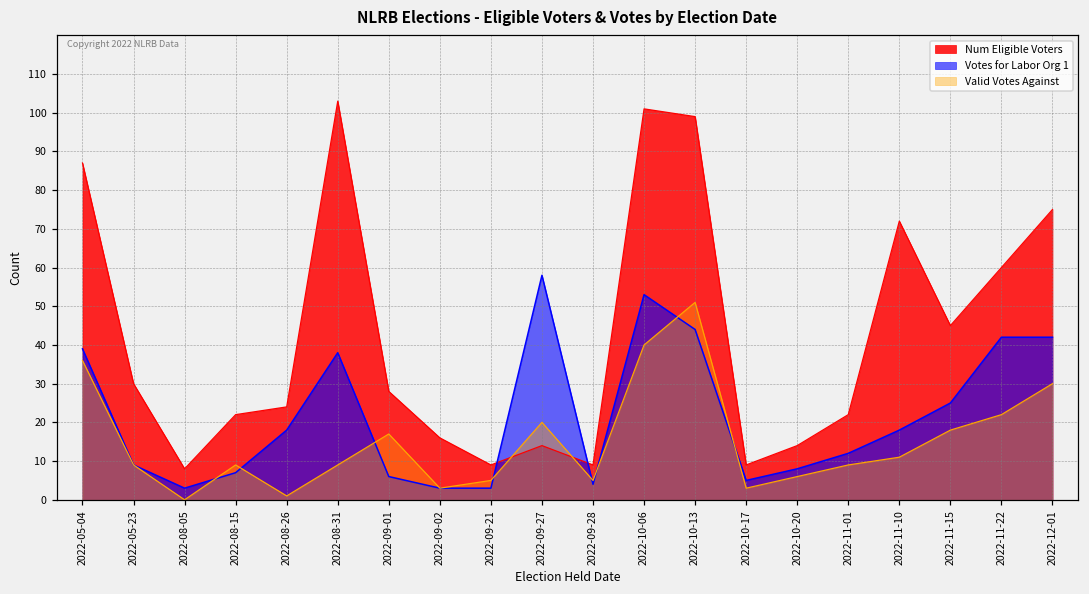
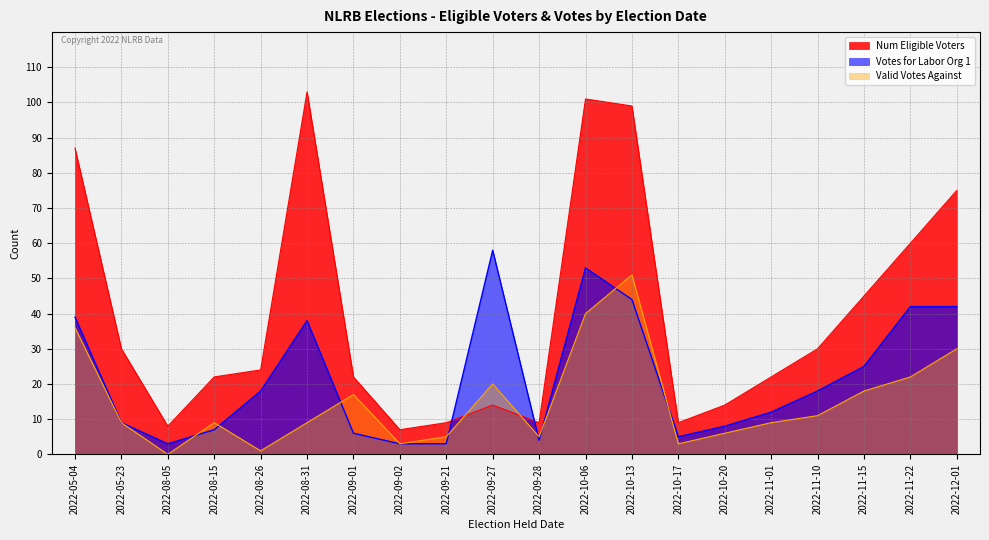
  {
    "Num Eligible Voters": {
      "2022-05-04": 87,
      "2022-05-23": 30,
      "2022-08-05": 8,
      "2022-08-15": 22,
      "2022-08-26": 24,
      "2022-08-31": 103,
-     "2022-09-01": 28,
-     "2022-09-02": 16,
+     "2022-09-01": 22,
+     "2022-09-02": 7,
      "2022-09-21": 9,
      "2022-09-27": 14,
      "2022-09-28": 9,
      "2022-10-06": 101,
      "2022-10-13": 99,
      "2022-10-17": 9,
      "2022-10-20": 14,
      "2022-11-01": 22,
-     "2022-11-10": 72,
+     "2022-11-10": 30,
      "2022-11-15": 45,
      "2022-11-22": 60,
      "2022-12-01": 75
    },
    "Votes for Labor Org 1": {
      "2022-05-04": 39,
      "2022-08-05": 3,
      "2022-08-15": 7,
      "2022-08-26": 18,
      "2022-08-31": 38,
      "2022-09-01": 6,
      "2022-09-21": 3,
      "2022-09-27": 58,
      "2022-09-28": 4,
      "2022-10-06": 53,
      "2022-10-13": 44,
      "2022-10-17": 5,
      "2022-10-20": 8,
      "2022-11-01": 12,
      "2022-11-10": 18,
      "2022-11-15": 25,
      "2022-11-22": 42,
      "2022-12-01": 42
    },
    "Valid Votes Against": {
      "2022-05-04": 36,
      "2022-08-05": 0,
      "2022-08-15": 9,
      "2022-08-26": 1,
      "2022-08-31": 9,
      "2022-09-01": 17,
      "2022-09-21": 5,
      "2022-09-27": 20,
      "2022-09-28": 5,
      "2022-10-06": 40,
      "2022-10-13": 51,
      "2022-10-17": 3,
      "2022-10-20": 6,
      "2022-11-01": 9,
      "2022-11-10": 11,
      "2022-11-15": 18,
      "2022-11-22": 22,
      "2022-12-01": 30
    }
  }
